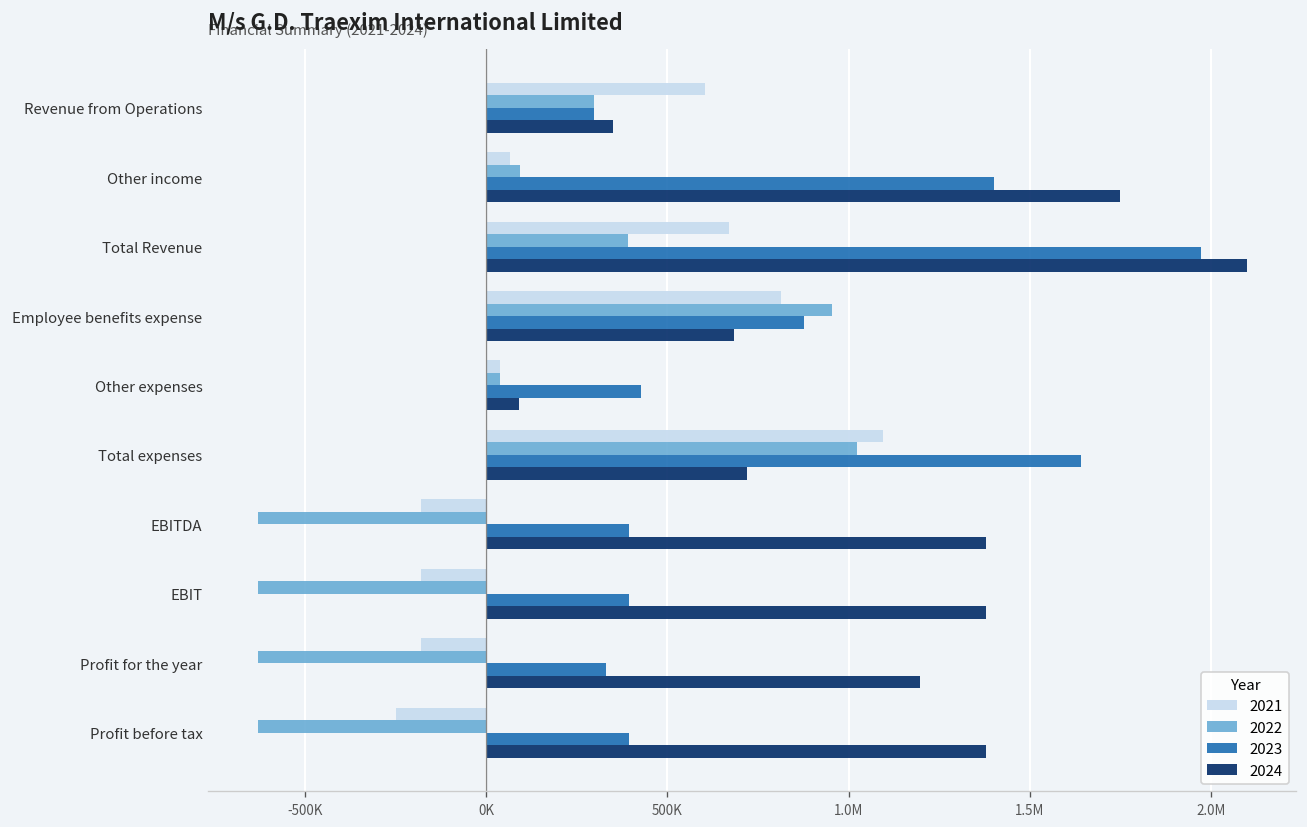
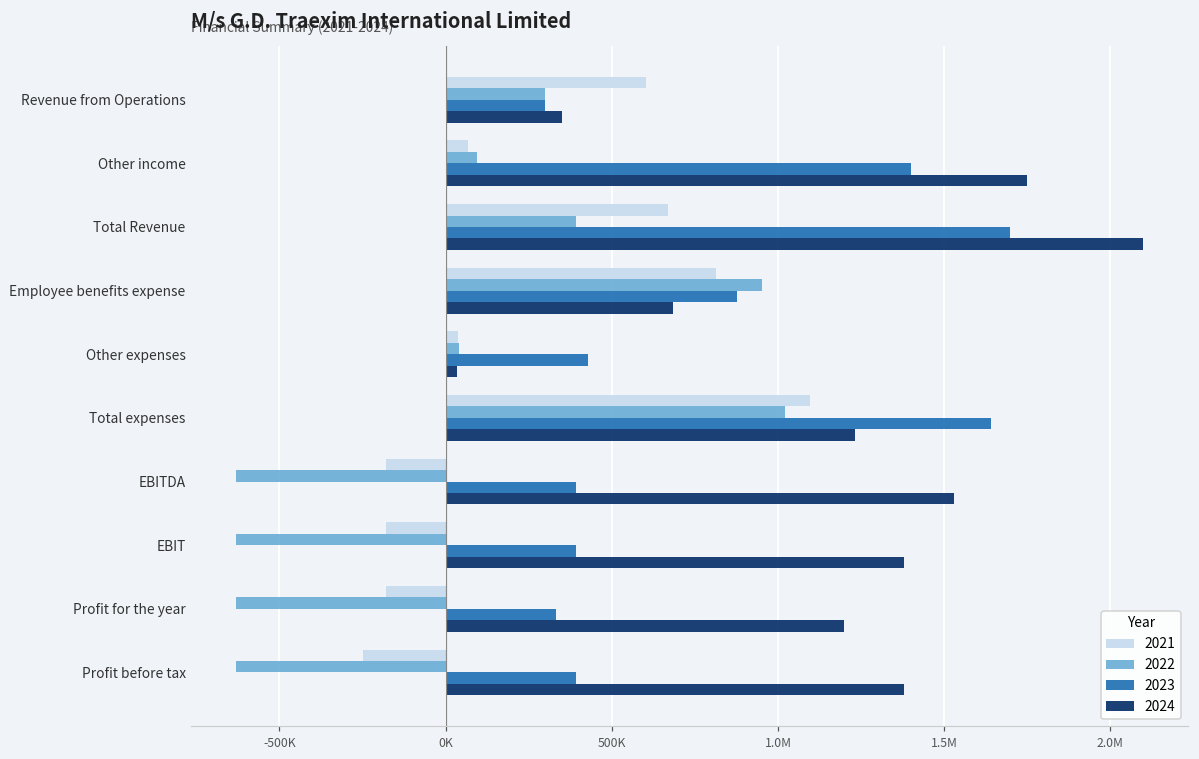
  {
    "2021": {
      "Revenue from Operations": 600000,
      "Other income": 70000,
      "Total Revenue": 670000,
      "Employee benefits expense": 810000,
      "Other expenses": 40000,
      "Total expenses": 1100000,
      "EBITDA": -180000,
      "EBIT": -180000,
      "Profit for the year": -180000,
      "Profit before tax": -250000
    },
    "2022": {
      "Revenue from Operations": 300000,
      "Other income": 90000,
      "Total Revenue": 390000,
      "Employee benefits expense": 950000,
      "Other expenses": 40000,
      "Total expenses": 1020000,
      "EBITDA": -630000,
      "EBIT": -630000,
      "Profit for the year": -630000,
      "Profit before tax": -630000
    },
    "2023": {
      "Revenue from Operations": 300000,
      "Other income": 1400000,
-     "Total Revenue": 1970000,
+     "Total Revenue": 1700000,
      "Employee benefits expense": 880000,
      "Other expenses": 430000,
      "Total expenses": 1640000,
      "EBITDA": 390000,
      "EBIT": 390000,
      "Profit for the year": 330000,
      "Profit before tax": 390000
    },
    "2024": {
      "Revenue from Operations": 350000,
      "Other income": 1750000,
      "Total Revenue": 2100000,
      "Employee benefits expense": 680000,
-     "Other expenses": 90000,
-     "Total expenses": 720000,
-     "EBITDA": 1380000,
+     "Other expenses": 40000,
+     "Total expenses": 1230000,
+     "EBITDA": 1530000,
      "EBIT": 1380000,
      "Profit for the year": 1200000,
      "Profit before tax": 1380000
    }
  }
